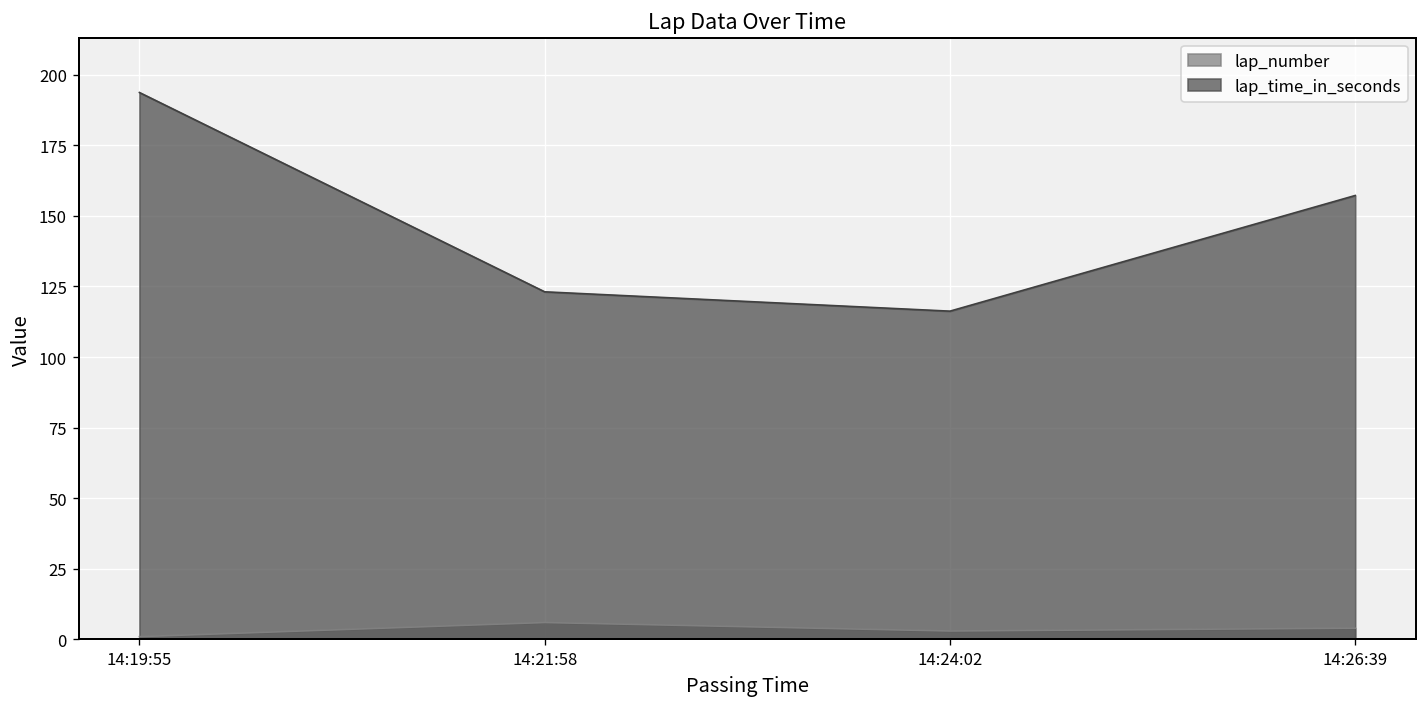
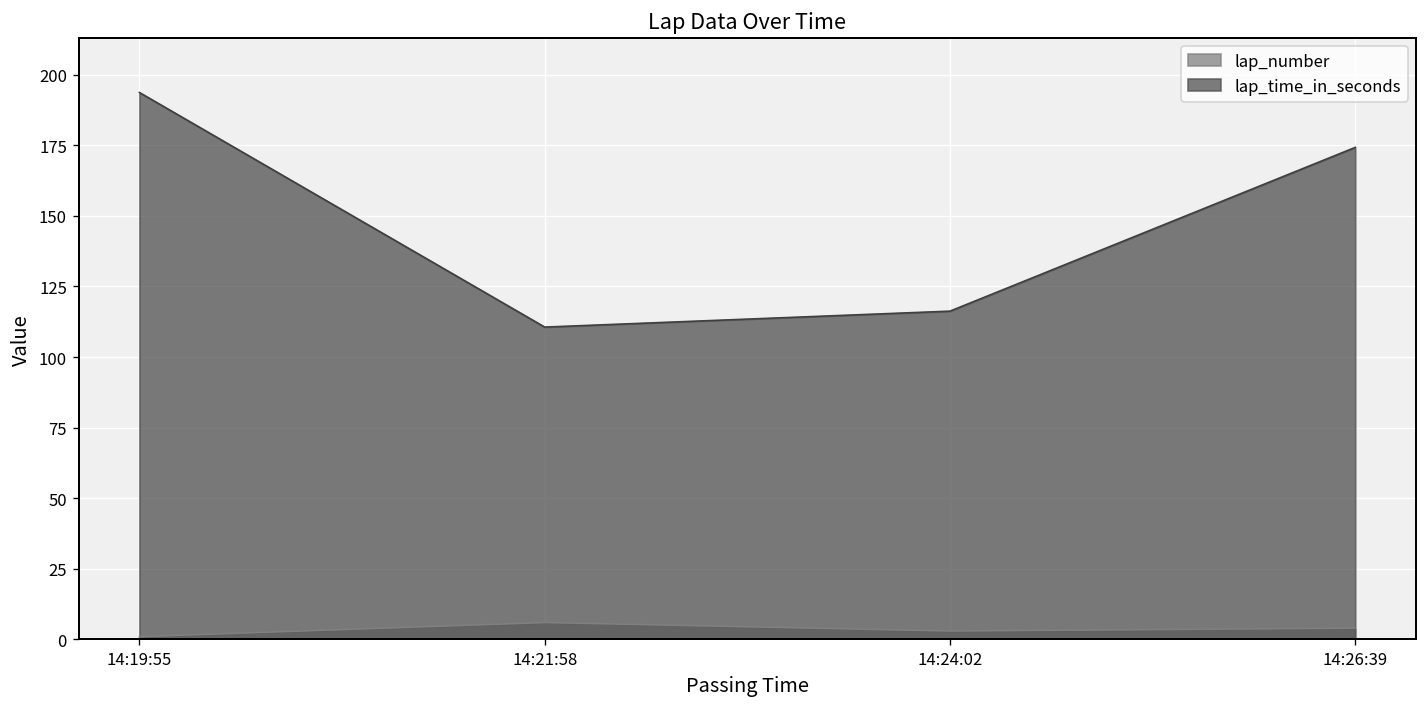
  {
    "lap_number": {
      "14:19:55": 1,
      "14:21:58": 6,
      "14:24:02": 3,
      "14:26:39": 4
    },
    "lap_time_in_seconds": {
      "14:19:55": 194,
-     "14:21:58": 123,
+     "14:21:58": 111,
      "14:24:02": 116,
-     "14:26:39": 157
+     "14:26:39": 174
    }
  }
